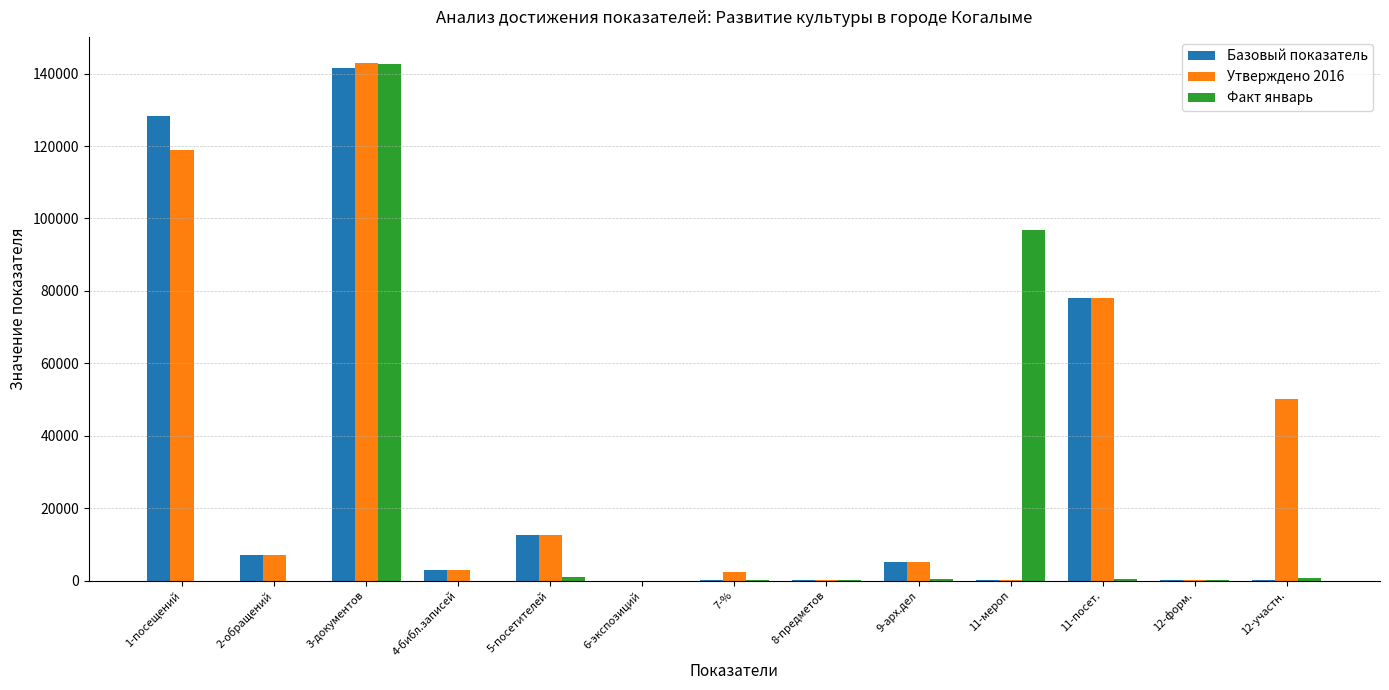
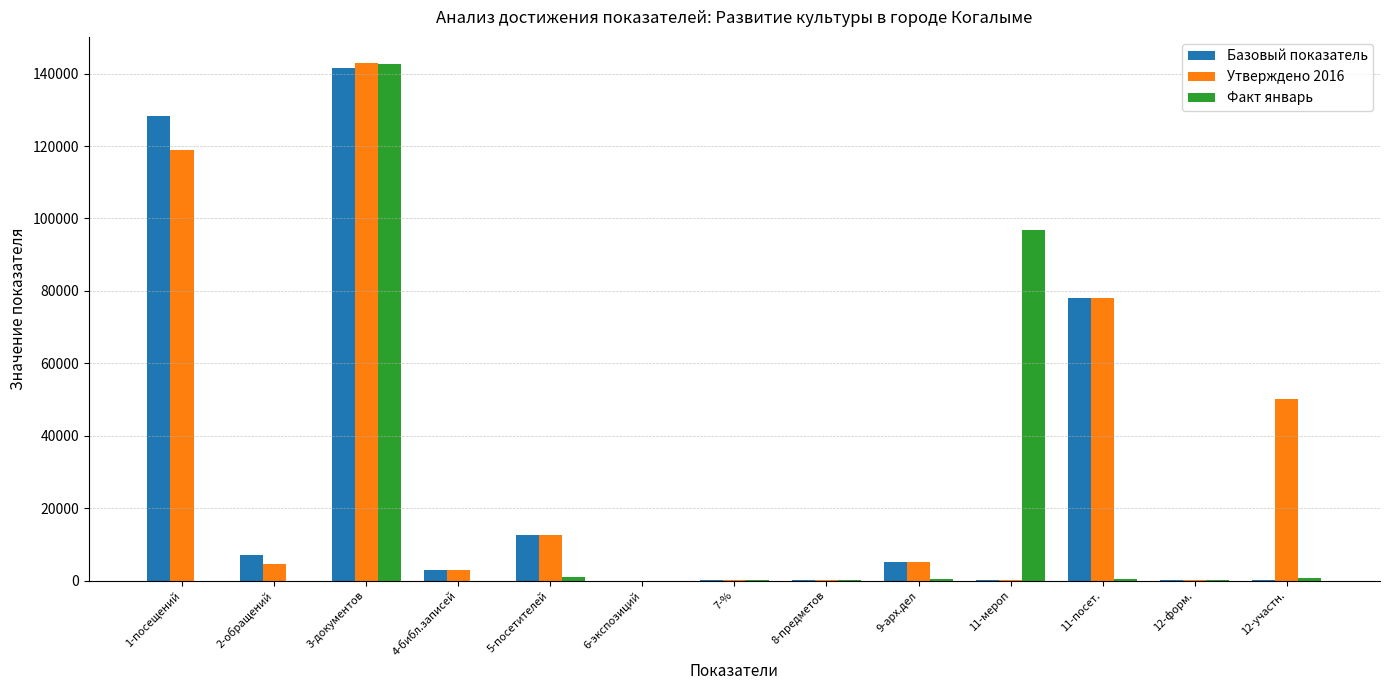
  {
    "Базовый показатель": {
      "1-посещений": 128000,
      "2-обращений": 7000,
      "3-документов": 142000,
      "4-библ.записей": 3000,
      "5-посетителей": 12000,
      "9-арх.дел": 5000,
      "11-посет.": 78000
    },
    "Утверждено 2016": {
      "1-посещений": 119000,
-     "2-обращений": 7000,
+     "2-обращений": 4000,
      "3-документов": 143000,
      "4-библ.записей": 3000,
      "5-посетителей": 13000,
-     "7-%": 2000,
+     "7-%": 0,
      "9-арх.дел": 5000,
      "11-посет.": 78000,
      "12-участн.": 50000
    },
    "Факт январь": {
      "1-посещений": 0,
      "2-обращений": 0,
      "3-документов": 143000,
      "4-библ.записей": 0,
      "5-посетителей": 1000,
      "11-мероп": 97000,
      "12-участн.": 1000
    }
  }
